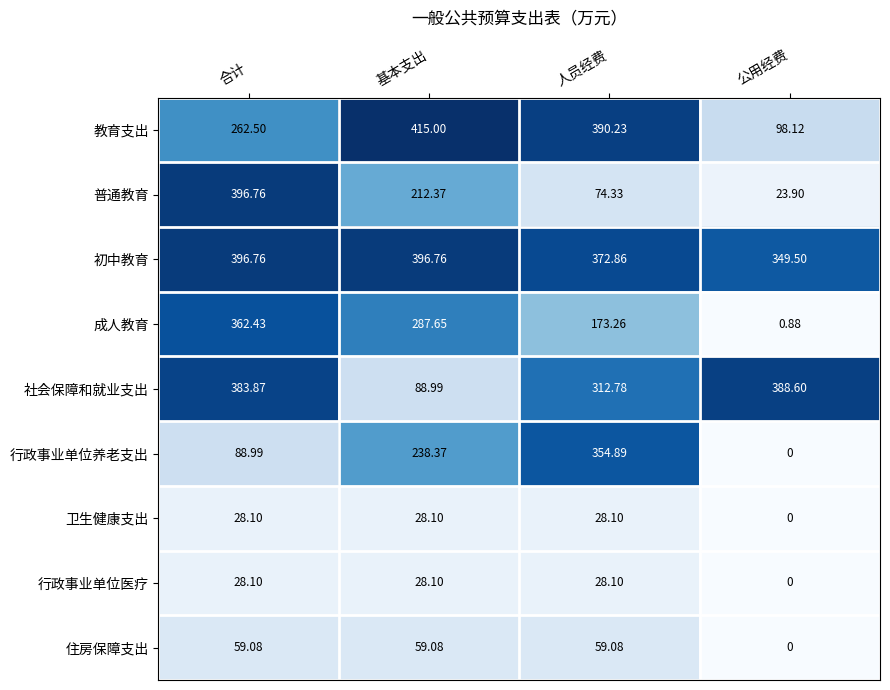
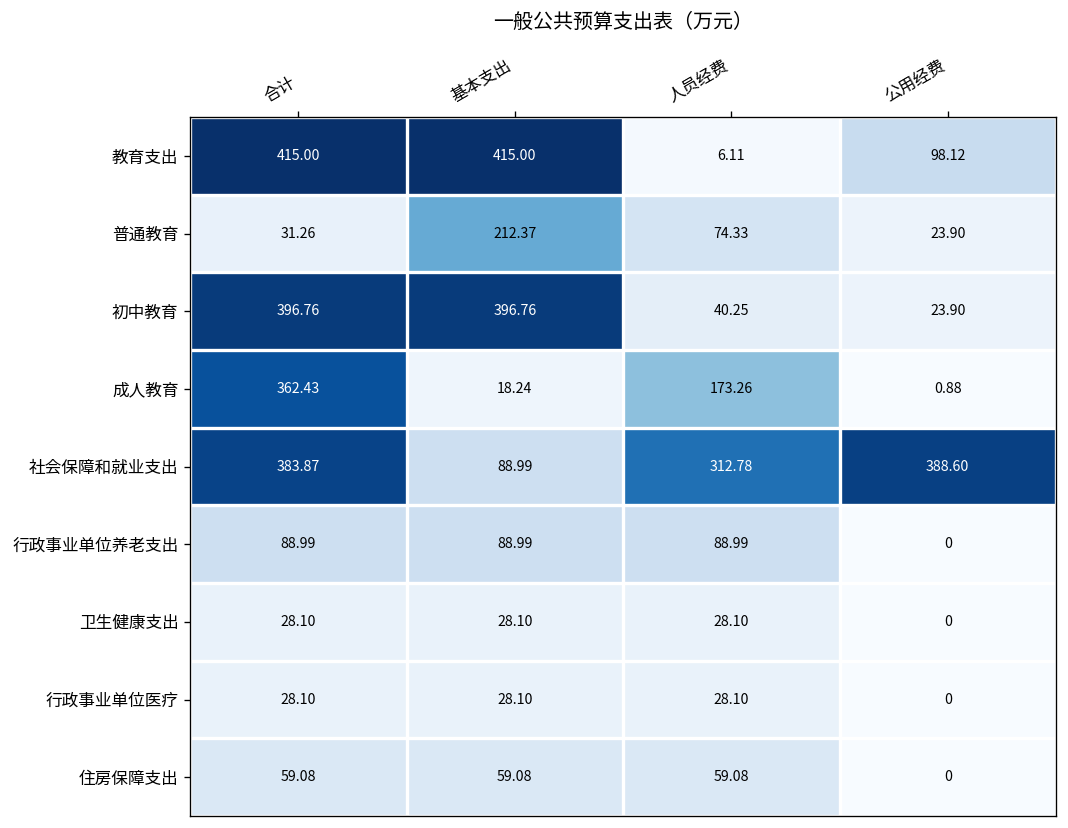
  {
    "教育支出": {
-     "合计": 262.50,
+     "合计": 415.00,
      "基本支出": 415.00,
-     "人员经费": 390.23,
+     "人员经费": 6.11,
      "公用经费": 98.12
    },
    "普通教育": {
-     "合计": 396.76,
+     "合计": 31.26,
      "基本支出": 212.37,
      "人员经费": 74.33,
      "公用经费": 23.90
    },
    "初中教育": {
      "合计": 396.76,
      "基本支出": 396.76,
-     "人员经费": 372.86,
-     "公用经费": 349.50
+     "人员经费": 40.25,
+     "公用经费": 23.90
    },
    "成人教育": {
      "合计": 362.43,
-     "基本支出": 287.65,
+     "基本支出": 18.24,
      "人员经费": 173.26,
      "公用经费": 0.88
    },
    "社会保障和就业支出": {
      "合计": 383.87,
      "基本支出": 88.99,
      "人员经费": 312.78,
      "公用经费": 388.60
    },
    "行政事业单位养老支出": {
      "合计": 88.99,
-     "基本支出": 238.37,
-     "人员经费": 354.89,
+     "基本支出": 88.99,
+     "人员经费": 88.99,
      "公用经费": 0
    },
    "卫生健康支出": {
      "合计": 28.10,
      "基本支出": 28.10,
      "人员经费": 28.10,
      "公用经费": 0
    },
    "行政事业单位医疗": {
      "合计": 28.10,
      "基本支出": 28.10,
      "人员经费": 28.10,
      "公用经费": 0
    },
    "住房保障支出": {
      "合计": 59.08,
      "基本支出": 59.08,
      "人员经费": 59.08,
      "公用经费": 0
    }
  }
